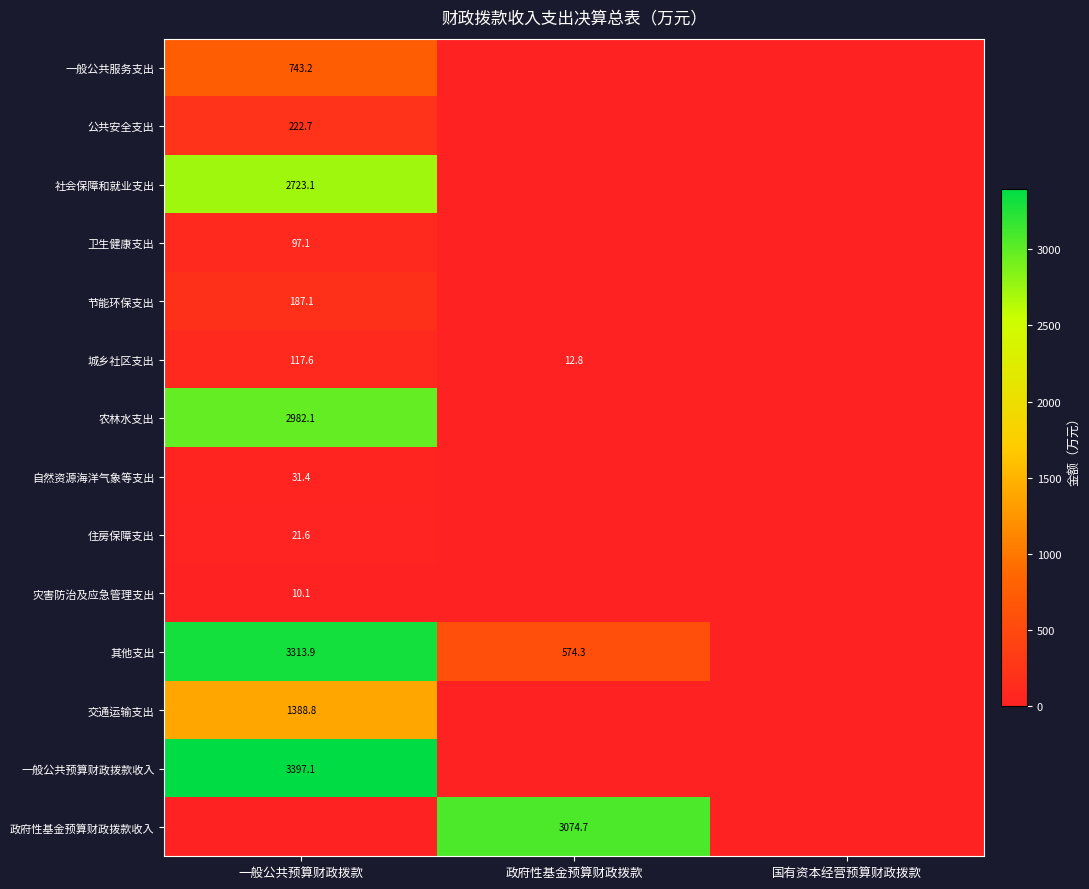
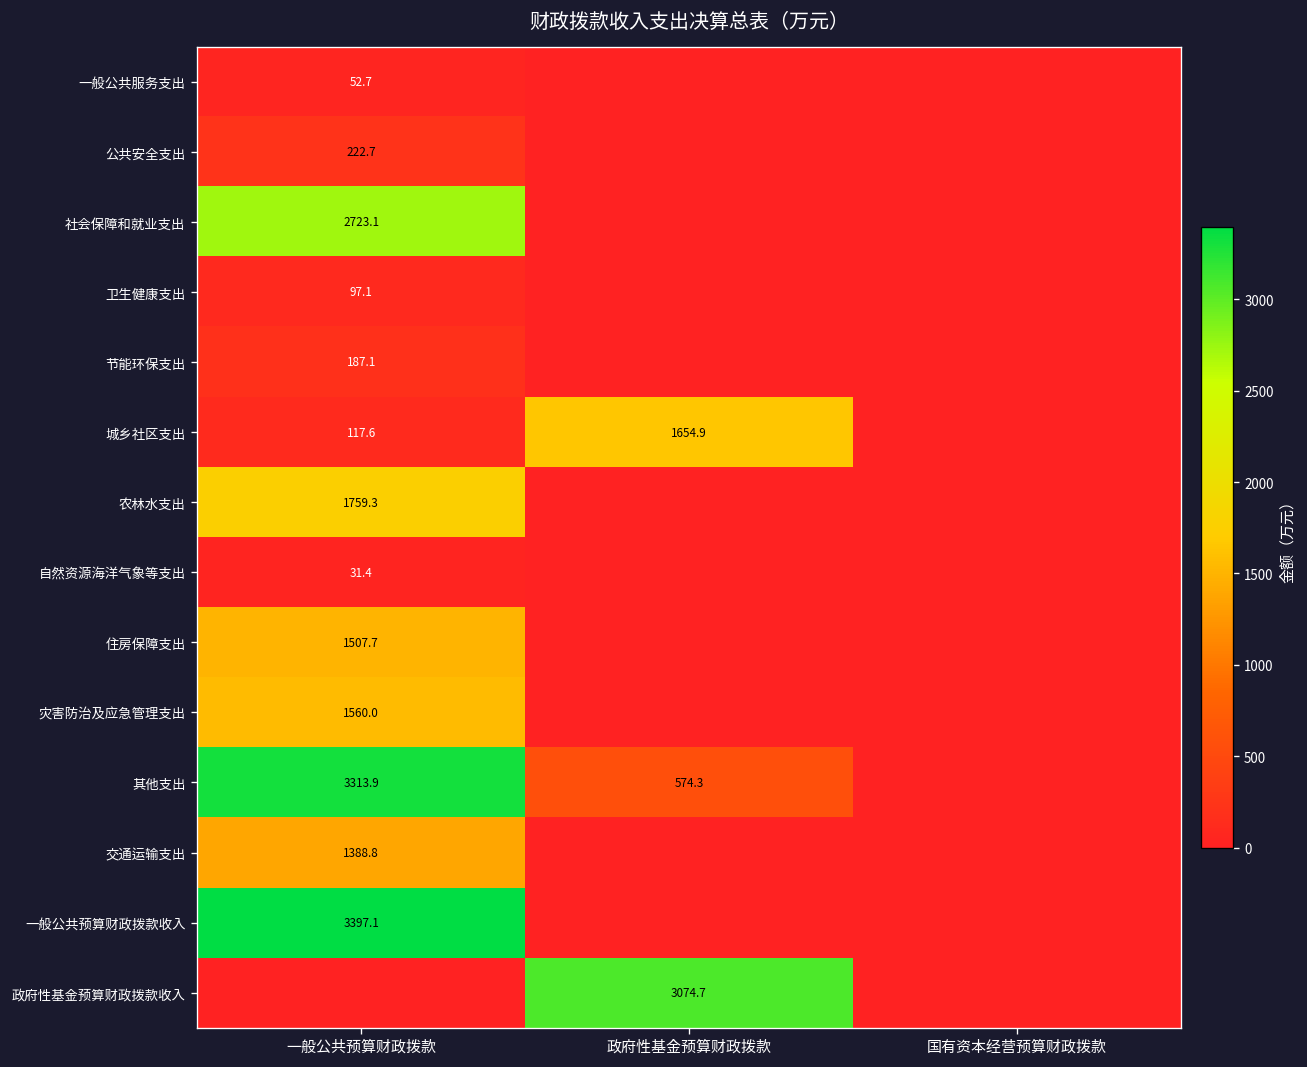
  {
    "一般公共服务支出": {
-     "一般公共预算财政拨款": 743.2
+     "一般公共预算财政拨款": 52.7
    },
    "公共安全支出": {
      "一般公共预算财政拨款": 222.7
    },
    "社会保障和就业支出": {
      "一般公共预算财政拨款": 2723.1
    },
    "卫生健康支出": {
      "一般公共预算财政拨款": 97.1
    },
    "节能环保支出": {
      "一般公共预算财政拨款": 187.1
    },
    "城乡社区支出": {
      "一般公共预算财政拨款": 117.6,
-     "政府性基金预算财政拨款": 12.8
+     "政府性基金预算财政拨款": 1654.9
    },
    "农林水支出": {
-     "一般公共预算财政拨款": 2982.1
+     "一般公共预算财政拨款": 1759.3
    },
    "自然资源海洋气象等支出": {
      "一般公共预算财政拨款": 31.4
    },
    "住房保障支出": {
-     "一般公共预算财政拨款": 21.6
+     "一般公共预算财政拨款": 1507.7
    },
    "灾害防治及应急管理支出": {
-     "一般公共预算财政拨款": 10.1
+     "一般公共预算财政拨款": 1560.0
    },
    "其他支出": {
      "一般公共预算财政拨款": 3313.9,
      "政府性基金预算财政拨款": 574.3
    },
    "交通运输支出": {
      "一般公共预算财政拨款": 1388.8
    },
    "一般公共预算财政拨款收入": {
      "一般公共预算财政拨款": 3397.1
    },
    "政府性基金预算财政拨款收入": {
      "政府性基金预算财政拨款": 3074.7
    }
  }
